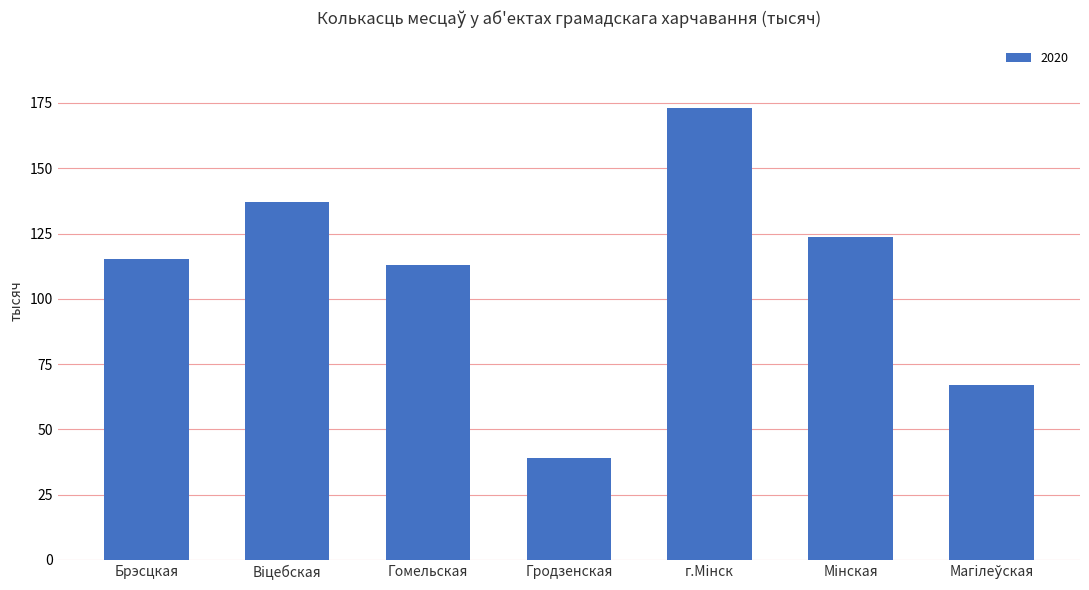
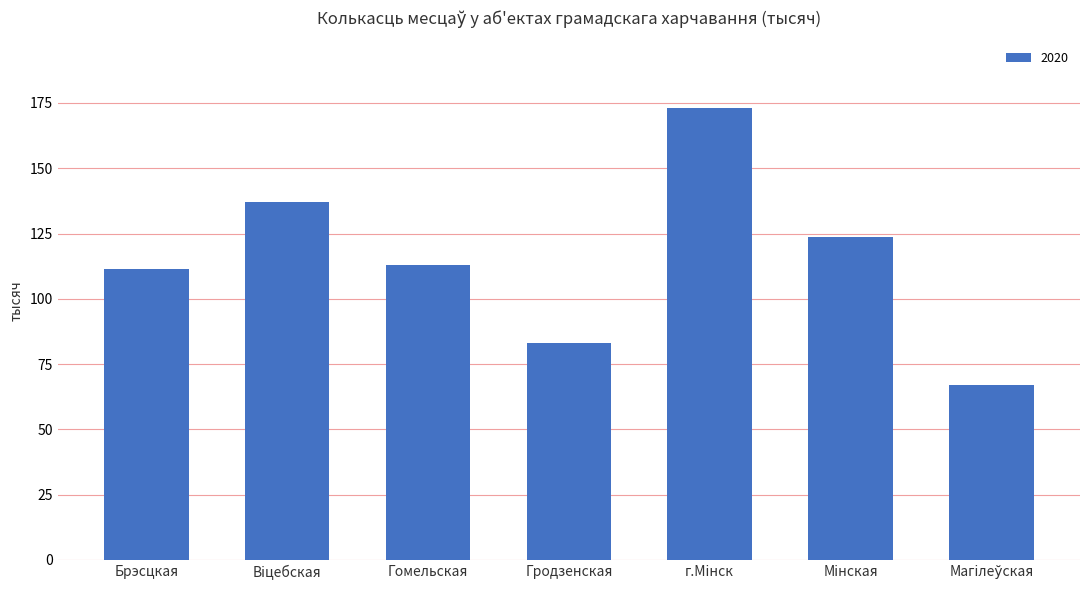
  {
-   "Брэсцкая": 115,
+   "Брэсцкая": 111,
    "Віцебская": 137,
    "Гомельская": 113,
-   "Гродзенская": 39,
+   "Гродзенская": 83,
    "г.Мінск": 173,
    "Мінская": 124,
    "Магілеўская": 67
  }
